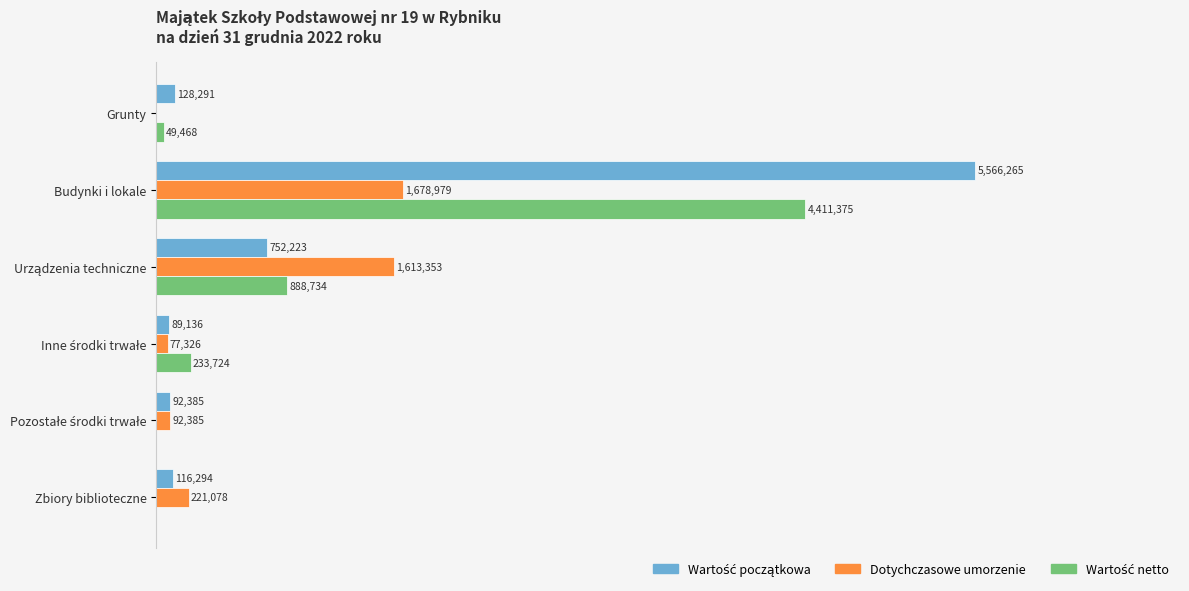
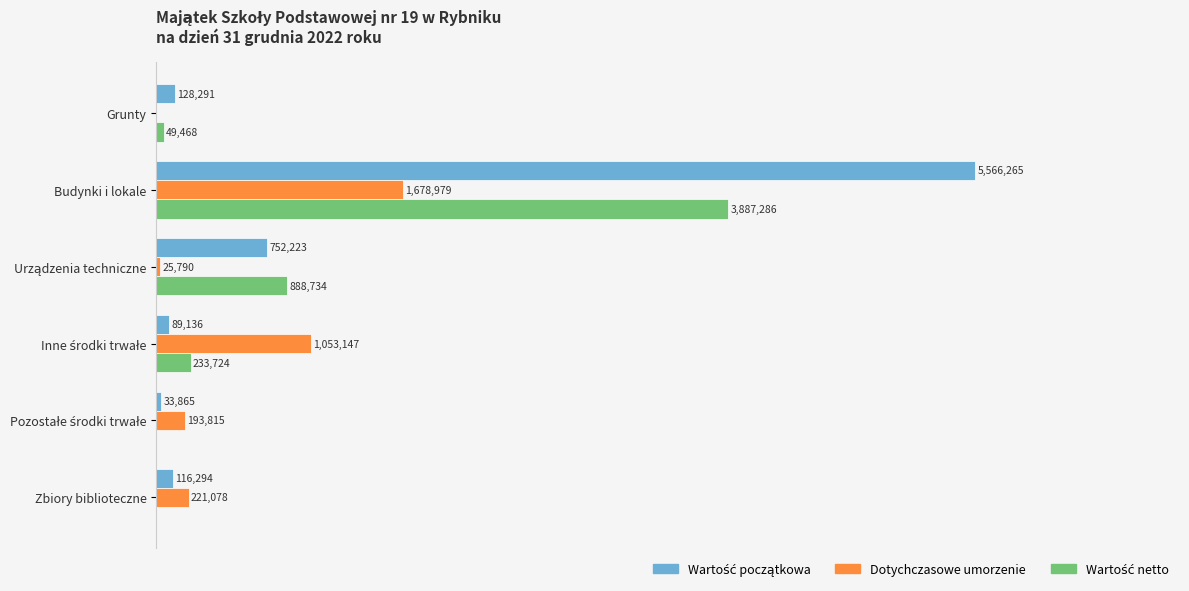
  {
    "Wartość początkowa": {
      "Grunty": "128,291",
      "Budynki i lokale": "5,566,265",
      "Urządzenia techniczne": "752,223",
      "Inne środki trwałe": "89,136",
-     "Pozostałe środki trwałe": "92,385",
+     "Pozostałe środki trwałe": "33,865",
      "Zbiory biblioteczne": "116,294"
    },
    "Dotychczasowe umorzenie": {
      "Budynki i lokale": "1,678,979",
-     "Urządzenia techniczne": "1,613,353",
-     "Inne środki trwałe": "77,326",
-     "Pozostałe środki trwałe": "92,385",
+     "Urządzenia techniczne": "25,790",
+     "Inne środki trwałe": "1,053,147",
+     "Pozostałe środki trwałe": "193,815",
      "Zbiory biblioteczne": "221,078"
    },
    "Wartość netto": {
      "Grunty": "49,468",
-     "Budynki i lokale": "4,411,375",
+     "Budynki i lokale": "3,887,286",
      "Urządzenia techniczne": "888,734",
      "Inne środki trwałe": "233,724"
    }
  }
